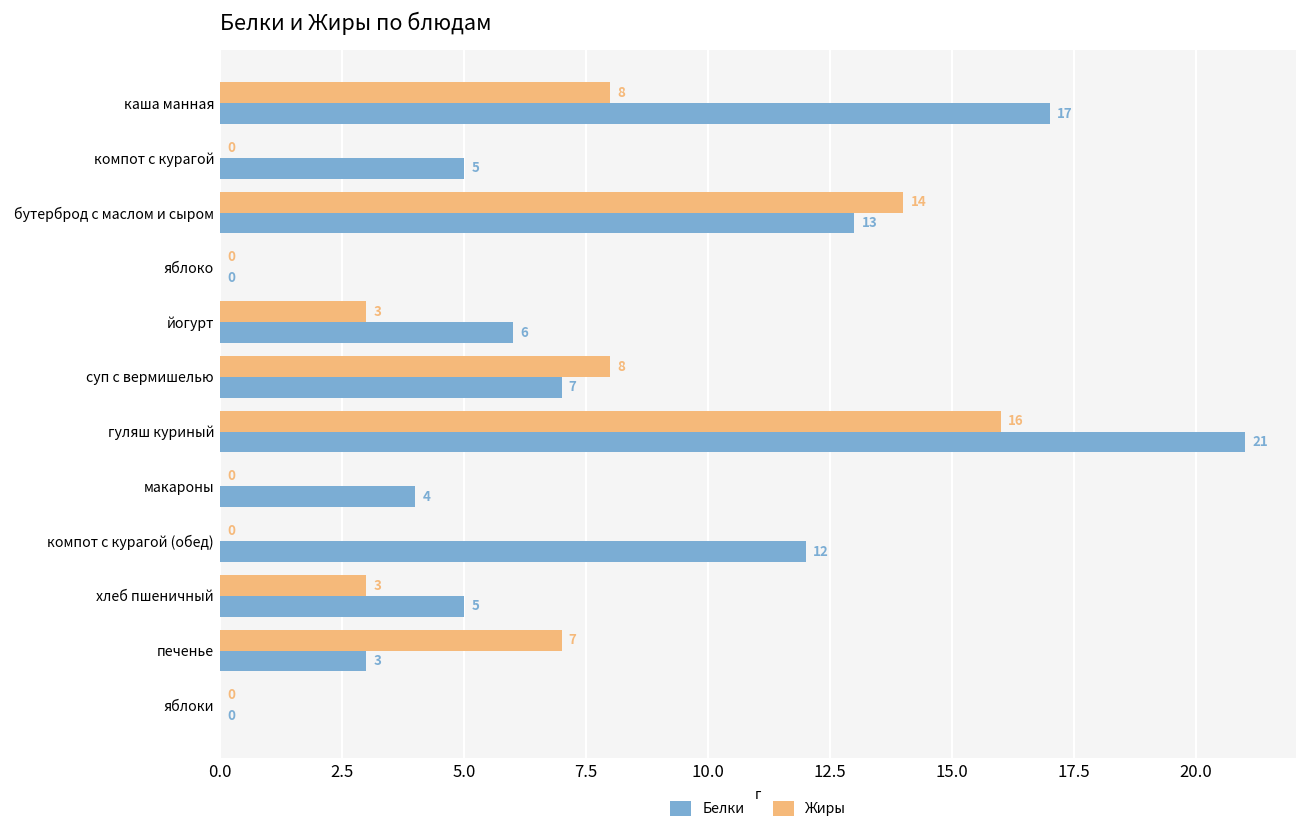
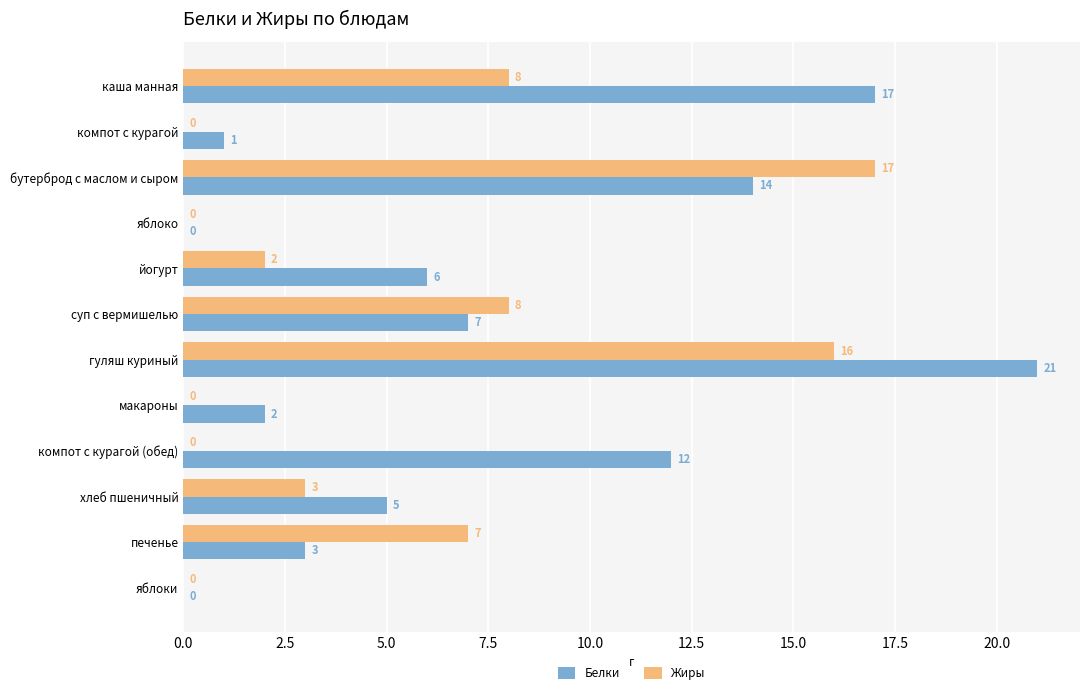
  {
    "Белки": {
      "каша манная": 17,
-     "компот с курагой": 5,
-     "бутерброд с маслом и сыром": 13,
+     "компот с курагой": 1,
+     "бутерброд с маслом и сыром": 14,
      "яблоко": 0,
      "йогурт": 6,
      "суп с вермишелью": 7,
      "гуляш куриный": 21,
-     "макароны": 4,
+     "макароны": 2,
      "компот с курагой (обед)": 12,
      "хлеб пшеничный": 5,
      "печенье": 3,
      "яблоки": 0
    },
    "Жиры": {
      "каша манная": 8,
      "компот с курагой": 0,
-     "бутерброд с маслом и сыром": 14,
+     "бутерброд с маслом и сыром": 17,
      "яблоко": 0,
-     "йогурт": 3,
+     "йогурт": 2,
      "суп с вермишелью": 8,
      "гуляш куриный": 16,
      "макароны": 0,
      "компот с курагой (обед)": 0,
      "хлеб пшеничный": 3,
      "печенье": 7,
      "яблоки": 0
    }
  }
